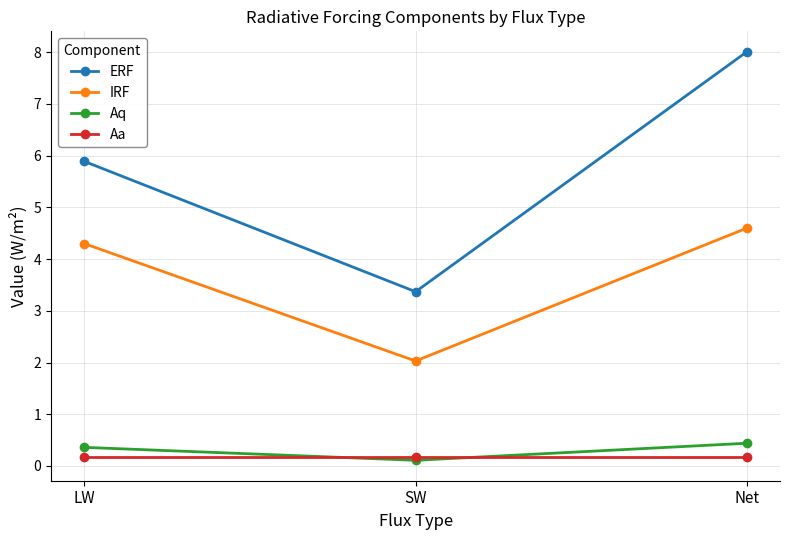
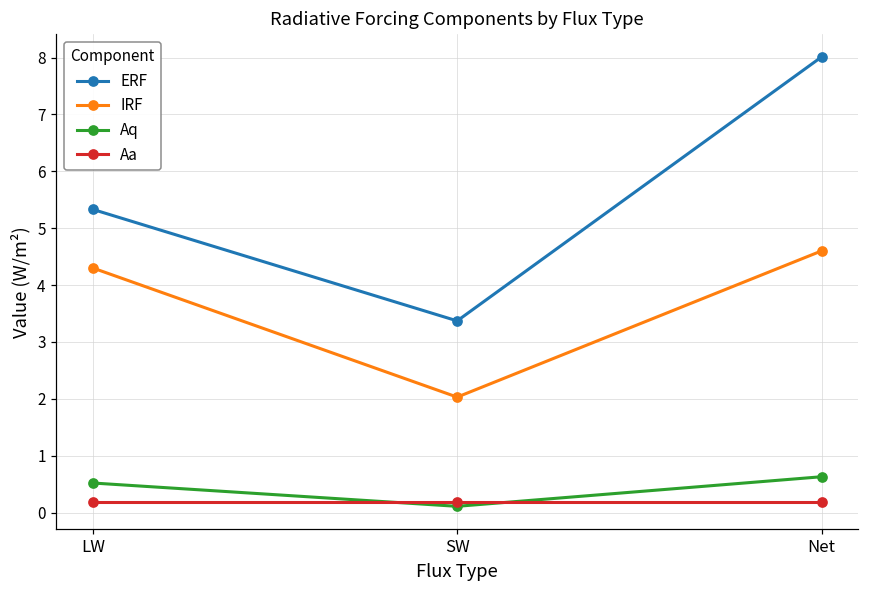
  {
    "ERF": {
-     "LW": 5.9,
+     "LW": 5.3,
      "SW": 3.4,
      "Net": 8.0
    },
    "IRF": {
      "LW": 4.3,
      "SW": 2.0,
      "Net": 4.6
    },
    "Aq": {
-     "LW": 0.4,
+     "LW": 0.5,
      "SW": 0.1,
-     "Net": 0.4
+     "Net": 0.6
    },
    "Aa": {
      "LW": 0.2,
      "SW": 0.2,
      "Net": 0.2
    }
  }
